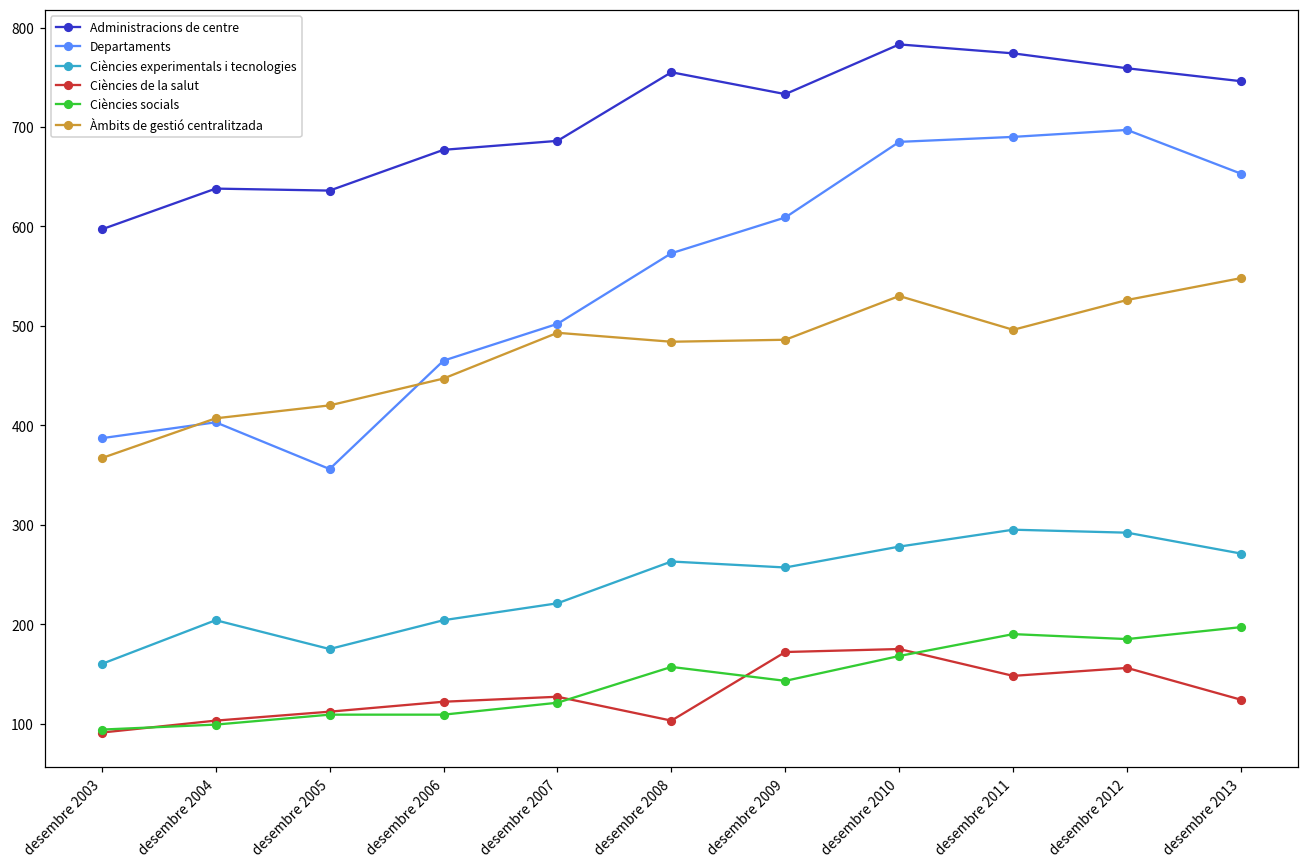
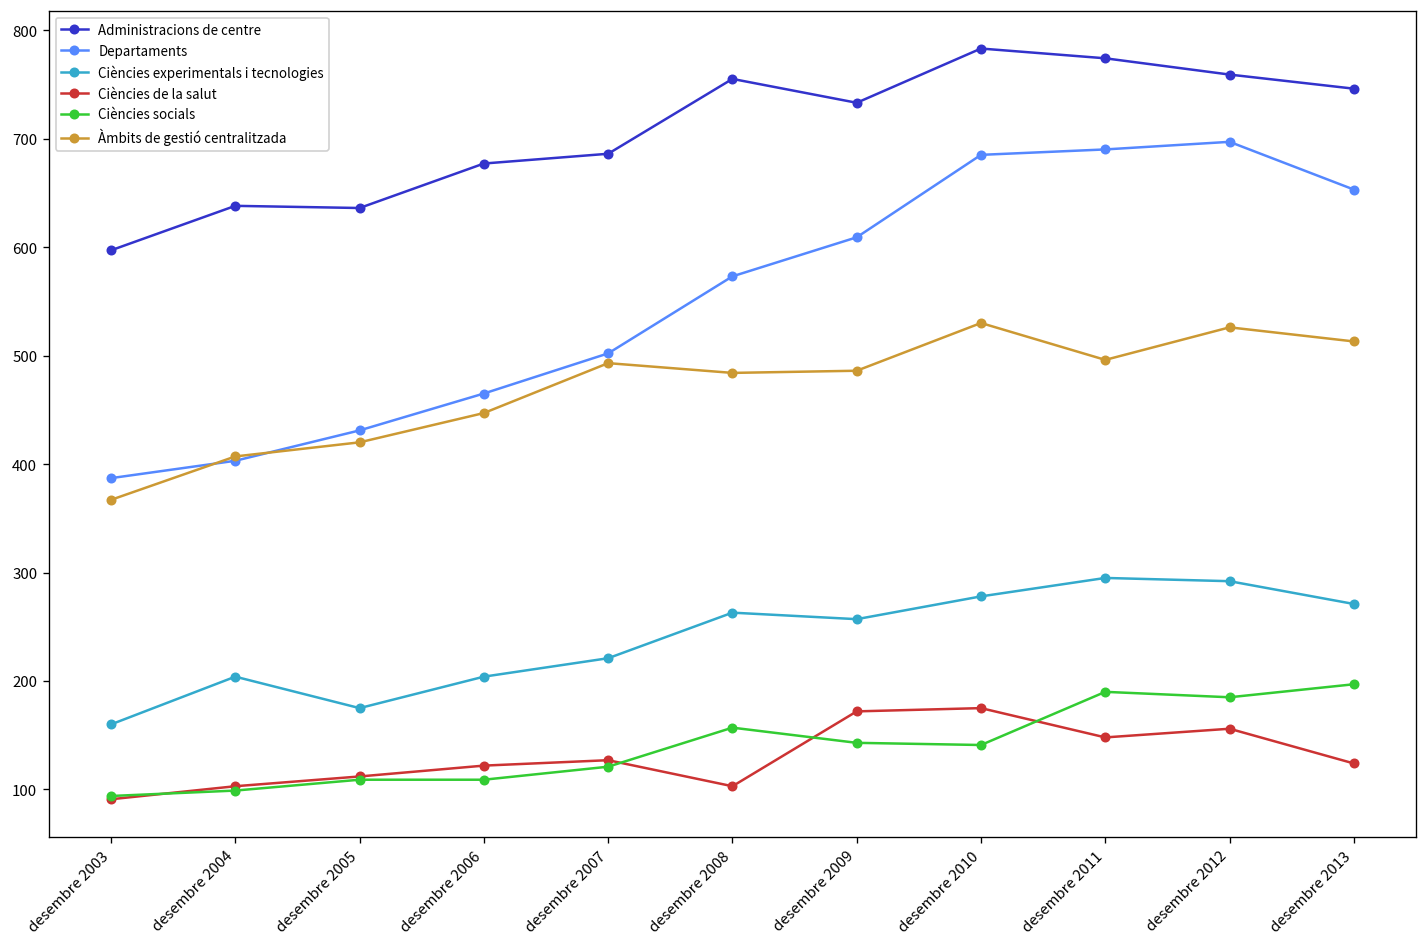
  {
    "Administracions de centre": {
      "desembre 2003": 600,
      "desembre 2004": 640,
      "desembre 2005": 640,
      "desembre 2006": 680,
      "desembre 2007": 690,
      "desembre 2008": 760,
      "desembre 2009": 730,
      "desembre 2010": 780,
      "desembre 2011": 770,
      "desembre 2012": 760,
      "desembre 2013": 750
    },
    "Departaments": {
      "desembre 2003": 390,
      "desembre 2004": 400,
-     "desembre 2005": 360,
+     "desembre 2005": 430,
      "desembre 2006": 470,
      "desembre 2007": 500,
      "desembre 2008": 570,
      "desembre 2009": 610,
      "desembre 2010": 690,
      "desembre 2011": 690,
      "desembre 2012": 700,
      "desembre 2013": 650
    },
    "Ciències experimentals i tecnologies": {
      "desembre 2003": 160,
      "desembre 2004": 200,
      "desembre 2005": 180,
      "desembre 2006": 200,
      "desembre 2007": 220,
      "desembre 2008": 260,
      "desembre 2009": 260,
      "desembre 2010": 280,
      "desembre 2011": 300,
      "desembre 2012": 290,
      "desembre 2013": 270
    },
    "Ciències de la salut": {
      "desembre 2003": 90,
      "desembre 2004": 100,
      "desembre 2005": 110,
      "desembre 2006": 120,
      "desembre 2007": 130,
      "desembre 2008": 100,
      "desembre 2009": 170,
      "desembre 2010": 180,
      "desembre 2011": 150,
      "desembre 2012": 160,
      "desembre 2013": 120
    },
    "Ciències socials": {
      "desembre 2003": 90,
      "desembre 2004": 100,
      "desembre 2005": 110,
      "desembre 2006": 110,
      "desembre 2007": 120,
      "desembre 2008": 160,
      "desembre 2009": 140,
-     "desembre 2010": 170,
+     "desembre 2010": 140,
      "desembre 2011": 190,
      "desembre 2012": 190,
      "desembre 2013": 200
    },
    "Àmbits de gestió centralitzada": {
      "desembre 2003": 370,
      "desembre 2004": 410,
      "desembre 2005": 420,
      "desembre 2006": 450,
      "desembre 2007": 490,
      "desembre 2008": 480,
      "desembre 2009": 490,
      "desembre 2010": 530,
      "desembre 2011": 500,
      "desembre 2012": 530,
-     "desembre 2013": 550
+     "desembre 2013": 510
    }
  }
